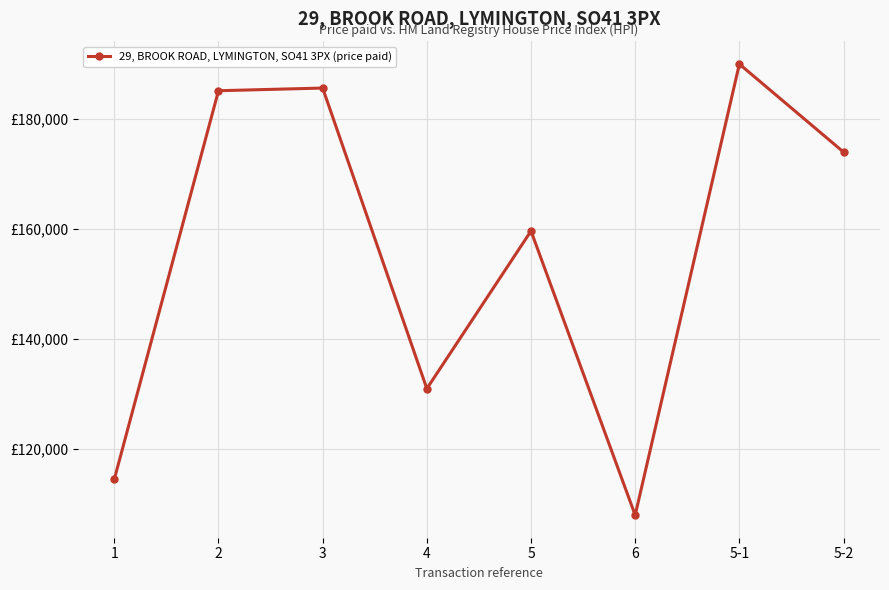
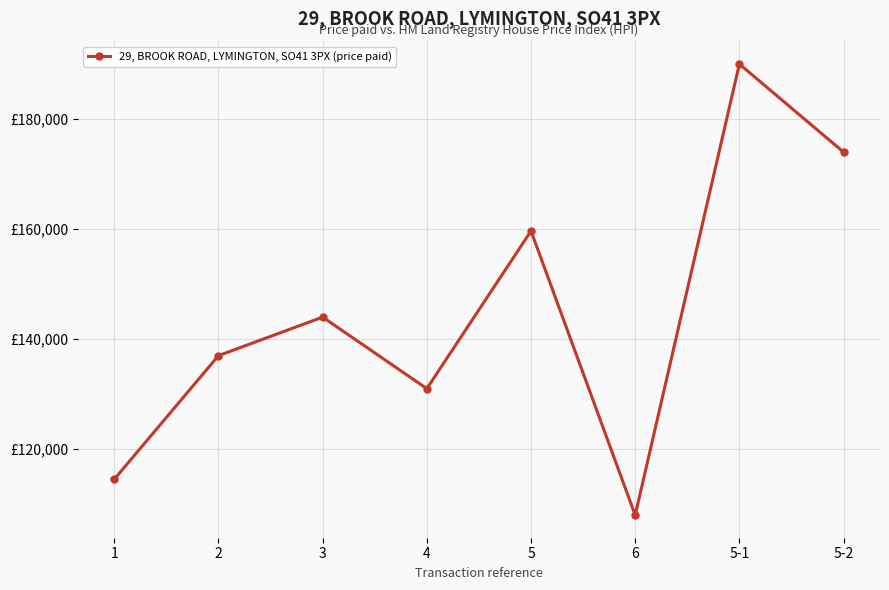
  {
    "1": "£115,000",
-   "2": "£185,000",
-   "3": "£186,000",
+   "2": "£137,000",
+   "3": "£144,000",
    "4": "£131,000",
    "5": "£160,000",
    "6": "£108,000",
    "5-1": "£190,000",
    "5-2": "£174,000"
  }
